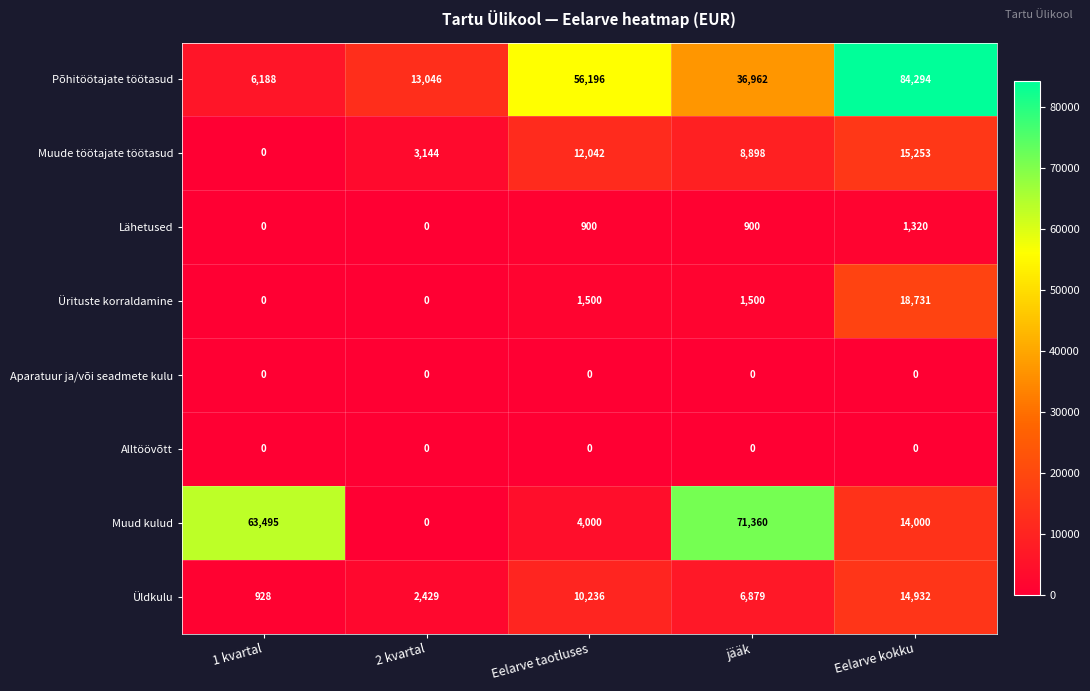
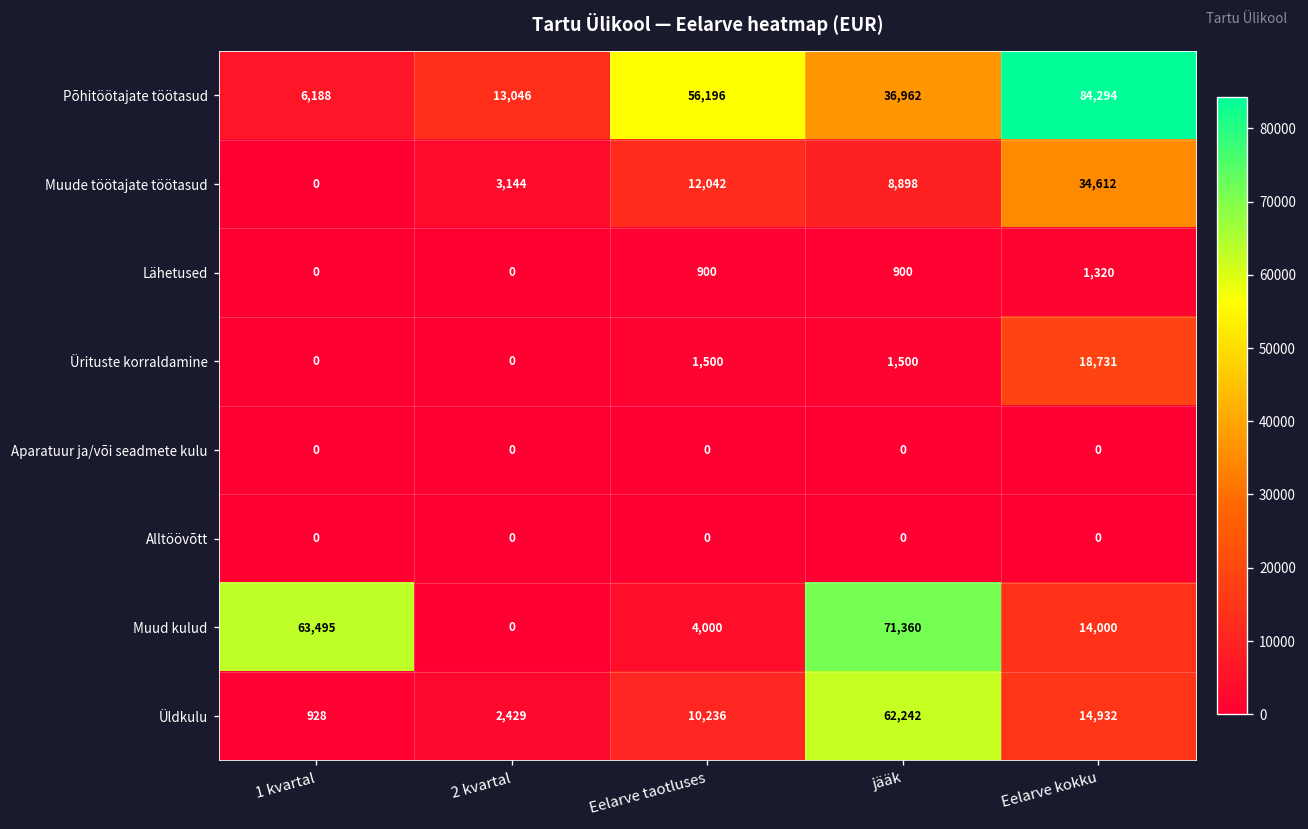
  {
    "Põhitöötajate töötasud": {
      "1 kvartal": "6,188",
      "2 kvartal": "13,046",
      "Eelarve taotluses": "56,196",
      "jääk": "36,962",
      "Eelarve kokku": "84,294"
    },
    "Muude töötajate töötasud": {
      "1 kvartal": "0",
      "2 kvartal": "3,144",
      "Eelarve taotluses": "12,042",
      "jääk": "8,898",
-     "Eelarve kokku": "15,253"
+     "Eelarve kokku": "34,612"
    },
    "Lähetused": {
      "1 kvartal": "0",
      "2 kvartal": "0",
      "Eelarve taotluses": "900",
      "jääk": "900",
      "Eelarve kokku": "1,320"
    },
    "Ürituste korraldamine": {
      "1 kvartal": "0",
      "2 kvartal": "0",
      "Eelarve taotluses": "1,500",
      "jääk": "1,500",
      "Eelarve kokku": "18,731"
    },
    "Aparatuur ja/või seadmete kulu": {
      "1 kvartal": "0",
      "2 kvartal": "0",
      "Eelarve taotluses": "0",
      "jääk": "0",
      "Eelarve kokku": "0"
    },
    "Alltöövõtt": {
      "1 kvartal": "0",
      "2 kvartal": "0",
      "Eelarve taotluses": "0",
      "jääk": "0",
      "Eelarve kokku": "0"
    },
    "Muud kulud": {
      "1 kvartal": "63,495",
      "2 kvartal": "0",
      "Eelarve taotluses": "4,000",
      "jääk": "71,360",
      "Eelarve kokku": "14,000"
    },
    "Üldkulu": {
      "1 kvartal": "928",
      "2 kvartal": "2,429",
      "Eelarve taotluses": "10,236",
-     "jääk": "6,879",
+     "jääk": "62,242",
      "Eelarve kokku": "14,932"
    }
  }
